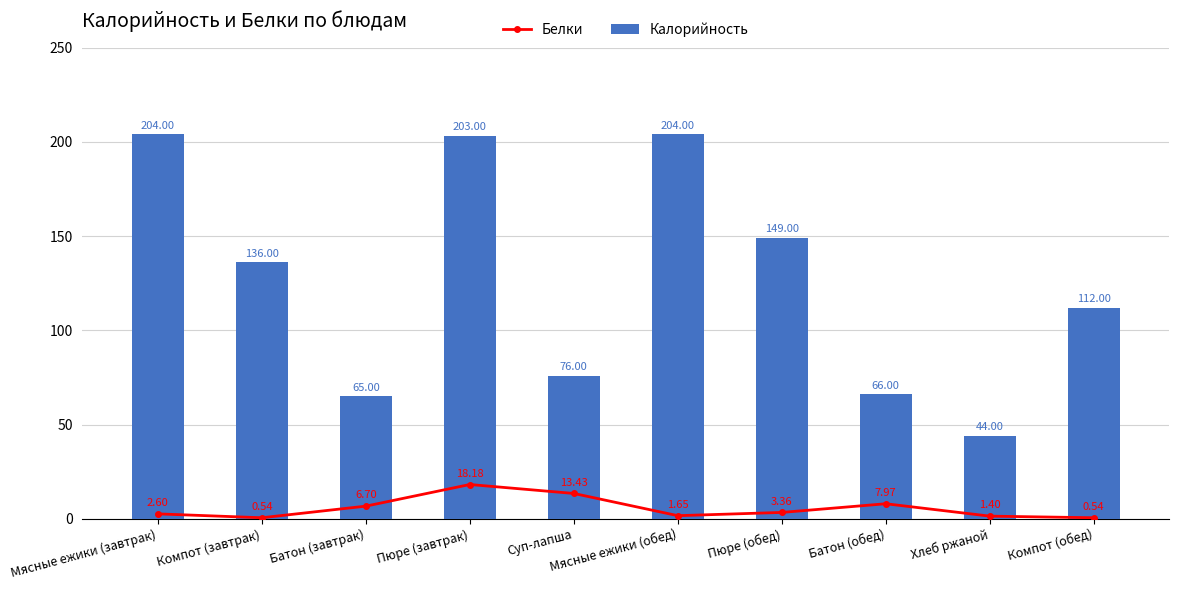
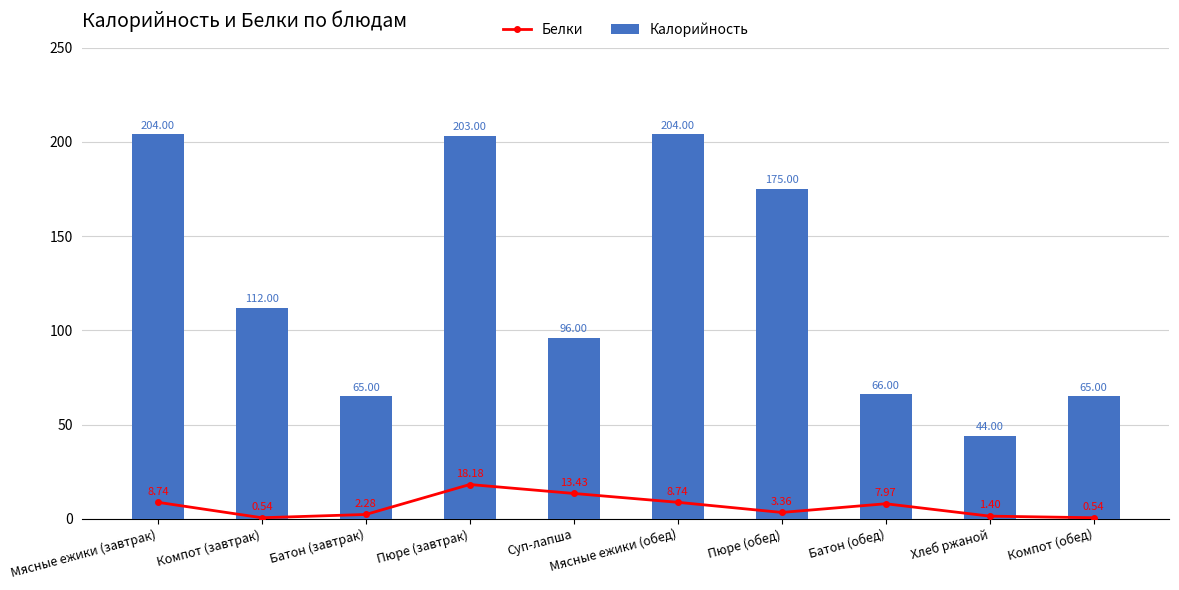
  {
    "Белки": {
-     "Мясные ежики (завтрак)": 2.60,
+     "Мясные ежики (завтрак)": 8.74,
      "Компот (завтрак)": 0.54,
-     "Батон (завтрак)": 6.70,
+     "Батон (завтрак)": 2.28,
      "Пюре (завтрак)": 18.18,
      "Суп-лапша": 13.43,
-     "Мясные ежики (обед)": 1.65,
+     "Мясные ежики (обед)": 8.74,
      "Пюре (обед)": 3.36,
      "Батон (обед)": 7.97,
      "Хлеб ржаной": 1.40,
      "Компот (обед)": 0.54
    },
    "Калорийность": {
      "Мясные ежики (завтрак)": 204.00,
-     "Компот (завтрак)": 136.00,
+     "Компот (завтрак)": 112.00,
      "Батон (завтрак)": 65.00,
      "Пюре (завтрак)": 203.00,
-     "Суп-лапша": 76.00,
+     "Суп-лапша": 96.00,
      "Мясные ежики (обед)": 204.00,
-     "Пюре (обед)": 149.00,
+     "Пюре (обед)": 175.00,
      "Батон (обед)": 66.00,
      "Хлеб ржаной": 44.00,
-     "Компот (обед)": 112.00
+     "Компот (обед)": 65.00
    }
  }
